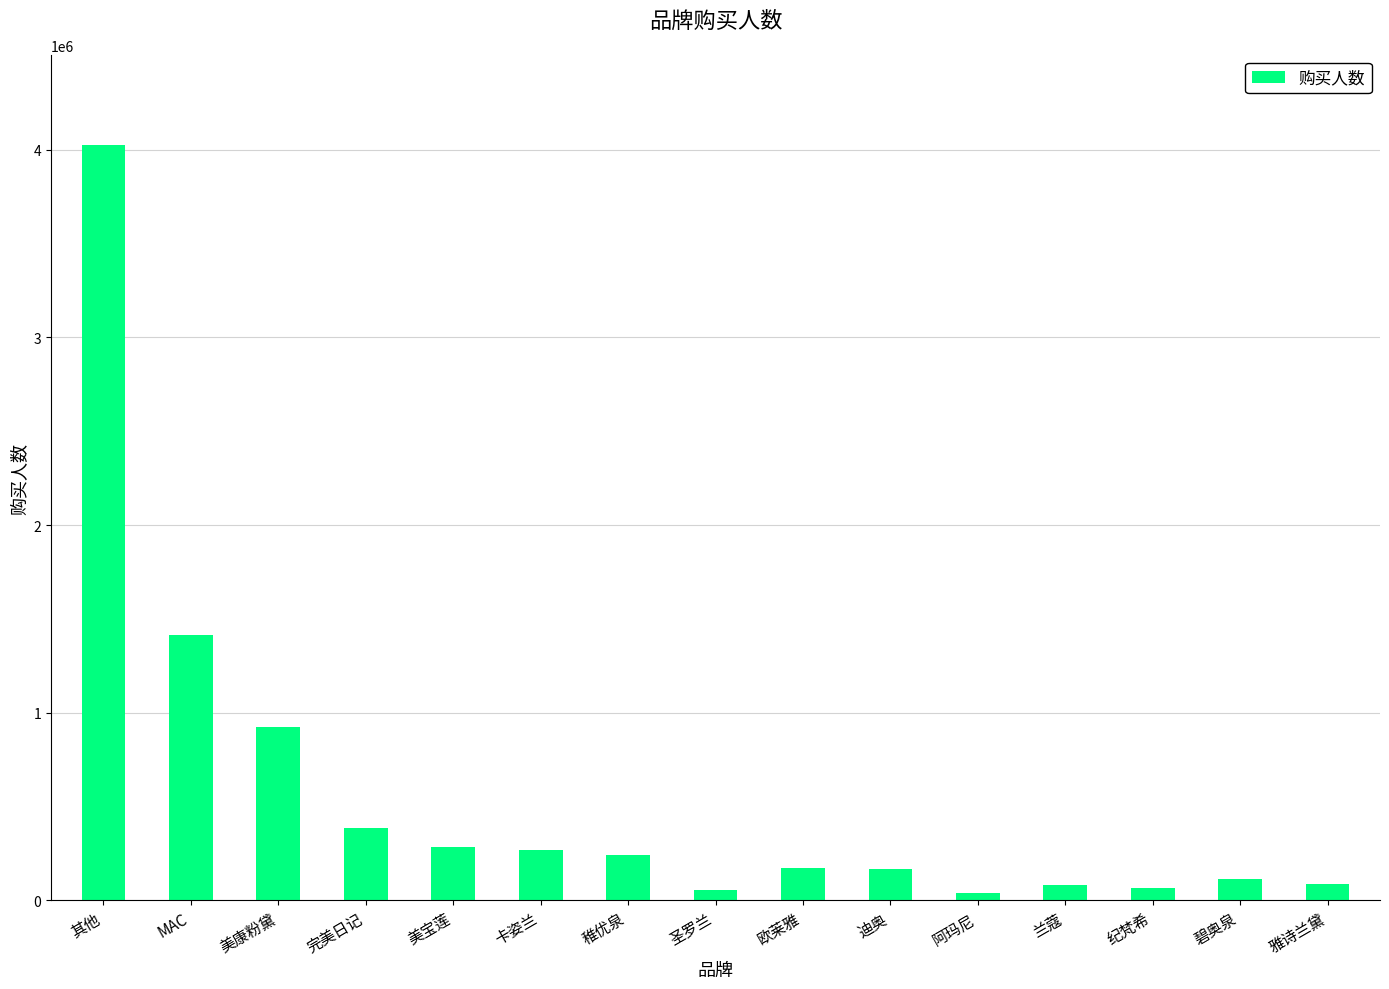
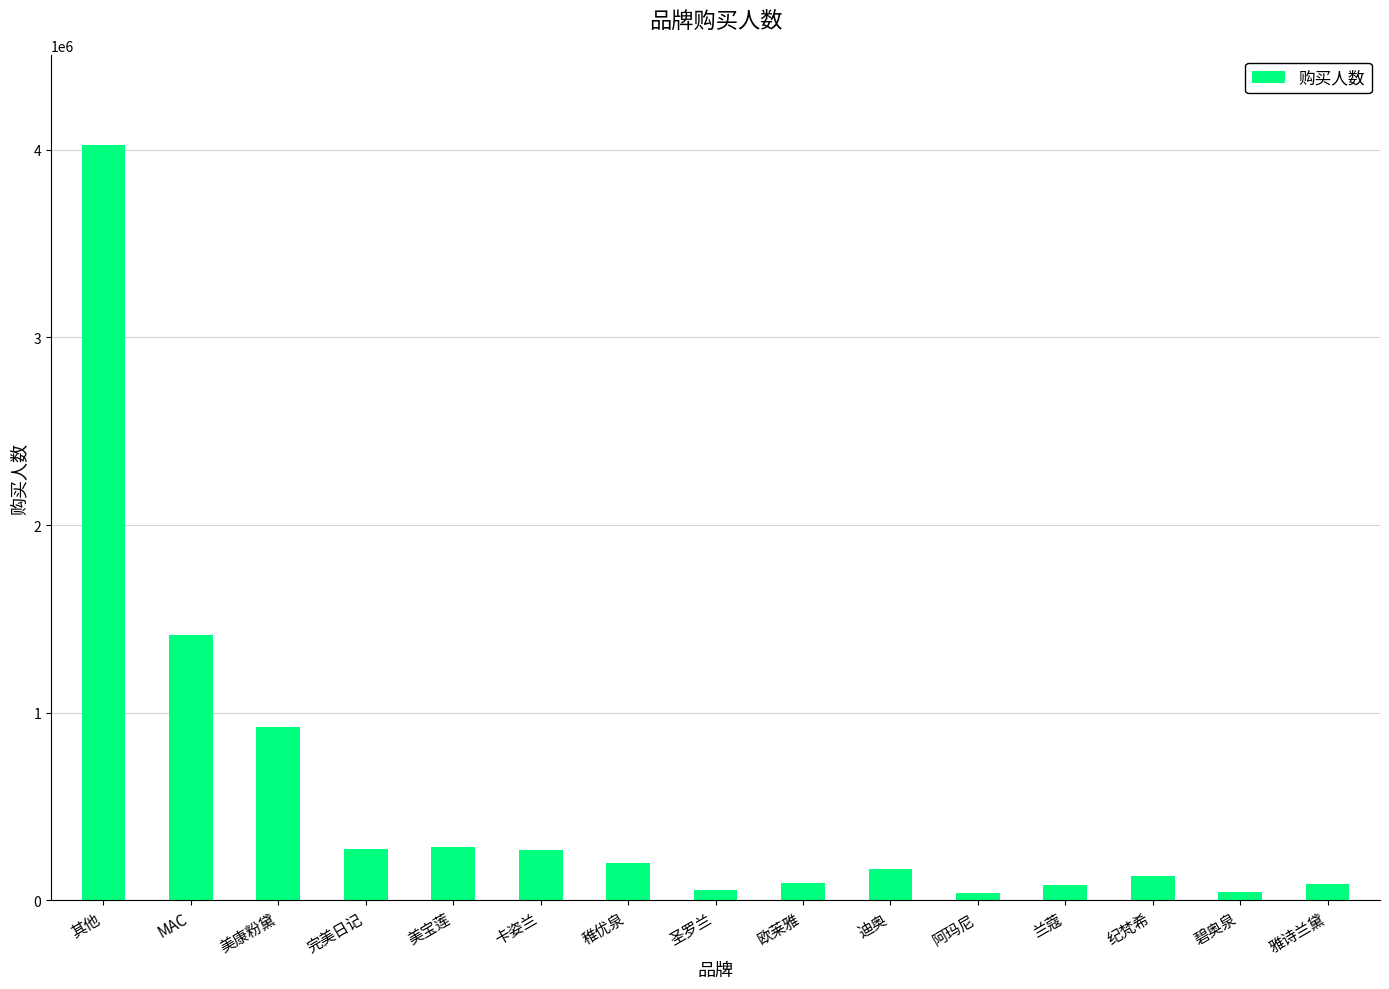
  {
    "其他": 4020000,
    "MAC": 1420000,
    "美康粉黛": 930000,
-   "完美日记": 380000,
+   "完美日记": 270000,
    "美宝莲": 280000,
    "卡姿兰": 270000,
-   "稚优泉": 240000,
+   "稚优泉": 200000,
    "圣罗兰": 60000,
-   "欧莱雅": 170000,
+   "欧莱雅": 90000,
    "迪奥": 170000,
    "阿玛尼": 40000,
    "兰蔻": 90000,
-   "纪梵希": 70000,
-   "碧奥泉": 110000,
+   "纪梵希": 130000,
+   "碧奥泉": 40000,
    "雅诗兰黛": 90000
  }
